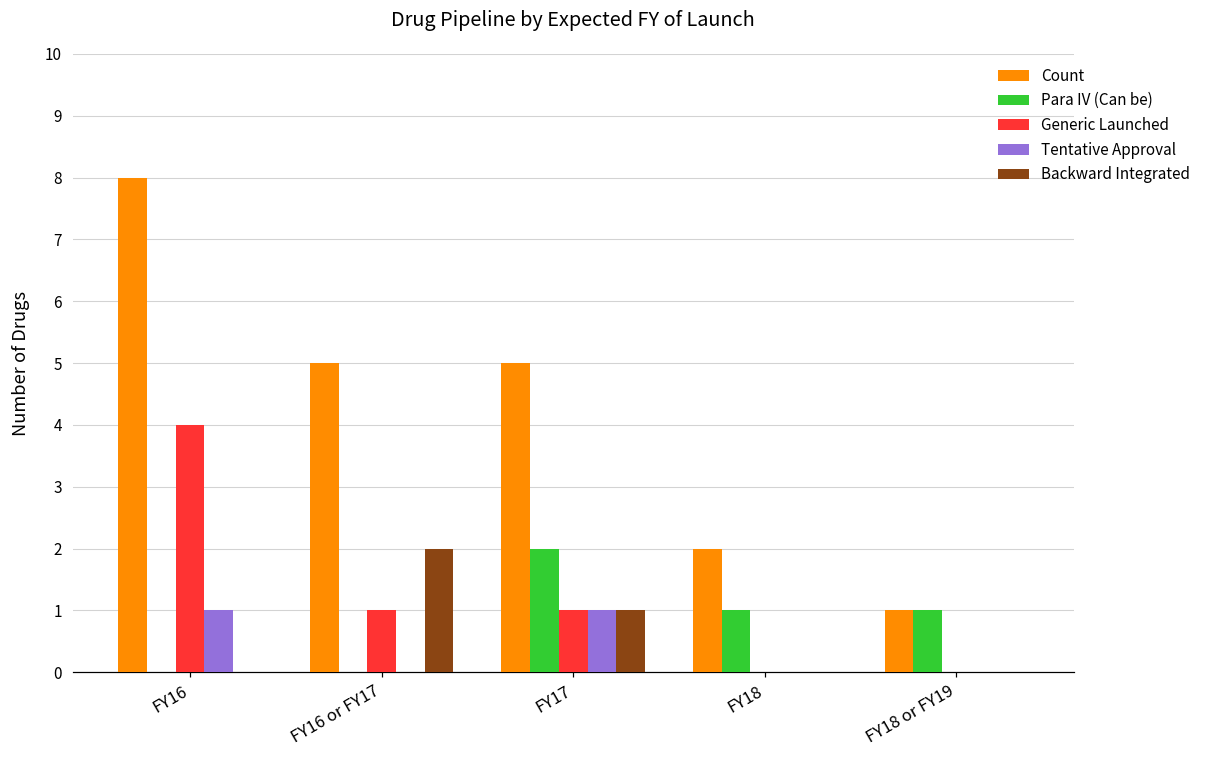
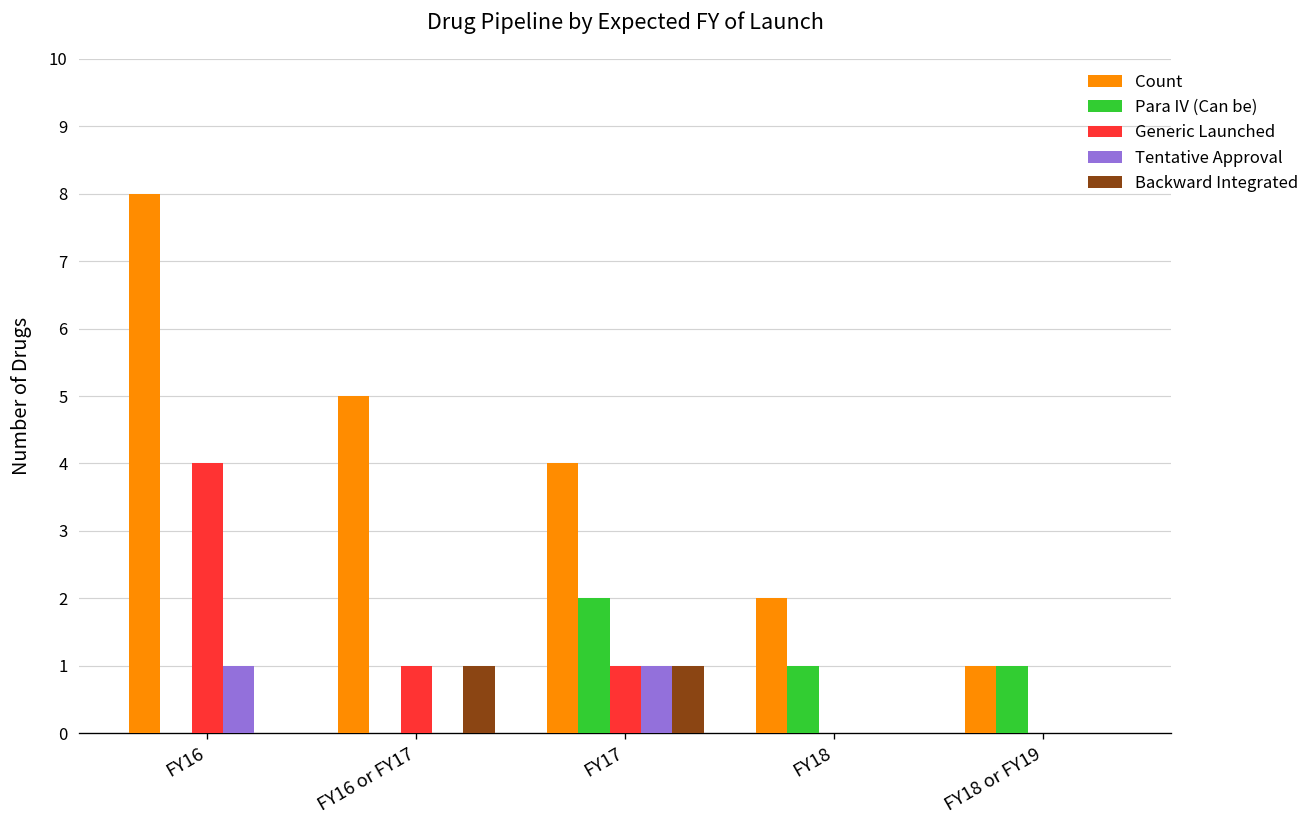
  {
    "Count": {
      "FY16": 8,
      "FY16 or FY17": 5,
-     "FY17": 5,
+     "FY17": 4,
      "FY18": 2,
      "FY18 or FY19": 1
    },
    "Para IV (Can be)": {
      "FY16": 0,
      "FY16 or FY17": 0,
      "FY17": 2,
      "FY18": 1,
      "FY18 or FY19": 1
    },
    "Generic Launched": {
      "FY16": 4,
      "FY16 or FY17": 1,
      "FY17": 1,
      "FY18": 0,
      "FY18 or FY19": 0
    },
    "Tentative Approval": {
      "FY16": 1,
      "FY16 or FY17": 0,
      "FY17": 1,
      "FY18": 0,
      "FY18 or FY19": 0
    },
    "Backward Integrated": {
      "FY16": 0,
-     "FY16 or FY17": 2,
+     "FY16 or FY17": 1,
      "FY17": 1,
      "FY18": 0,
      "FY18 or FY19": 0
    }
  }
